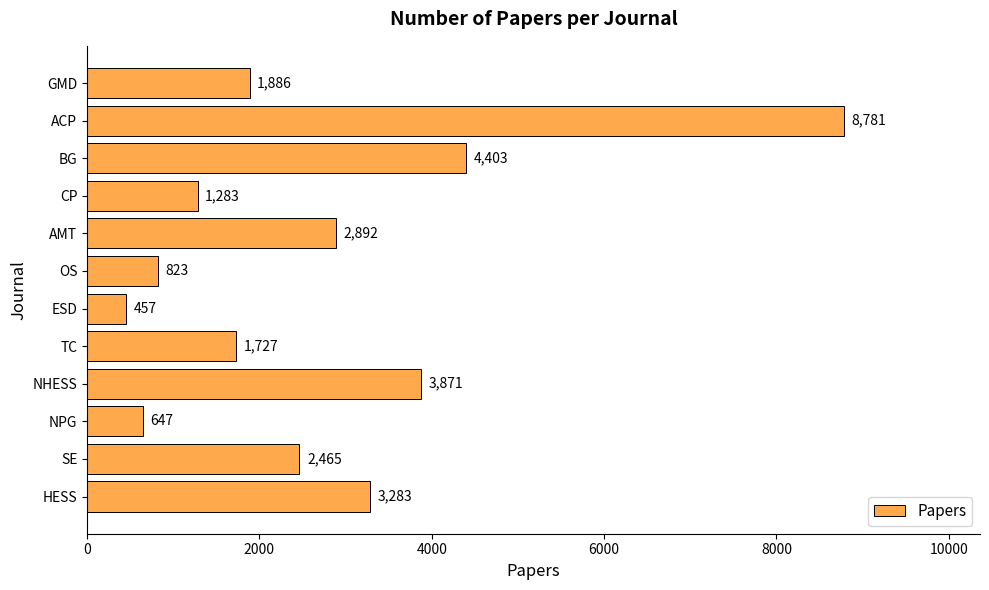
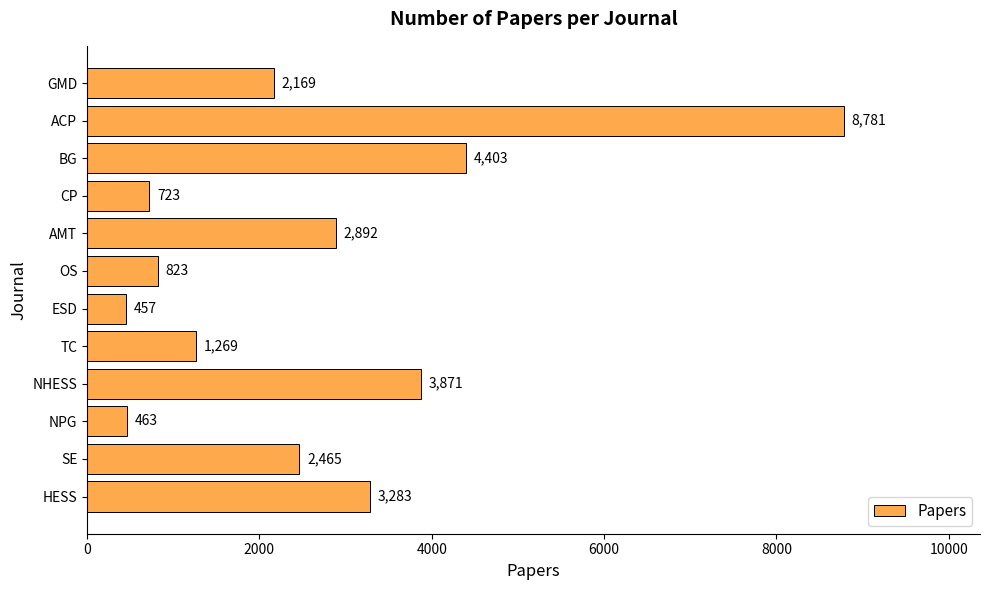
  {
-   "GMD": "1,886",
+   "GMD": "2,169",
    "ACP": "8,781",
    "BG": "4,403",
-   "CP": "1,283",
+   "CP": "723",
    "AMT": "2,892",
    "OS": "823",
    "ESD": "457",
-   "TC": "1,727",
+   "TC": "1,269",
    "NHESS": "3,871",
-   "NPG": "647",
+   "NPG": "463",
    "SE": "2,465",
    "HESS": "3,283"
  }
